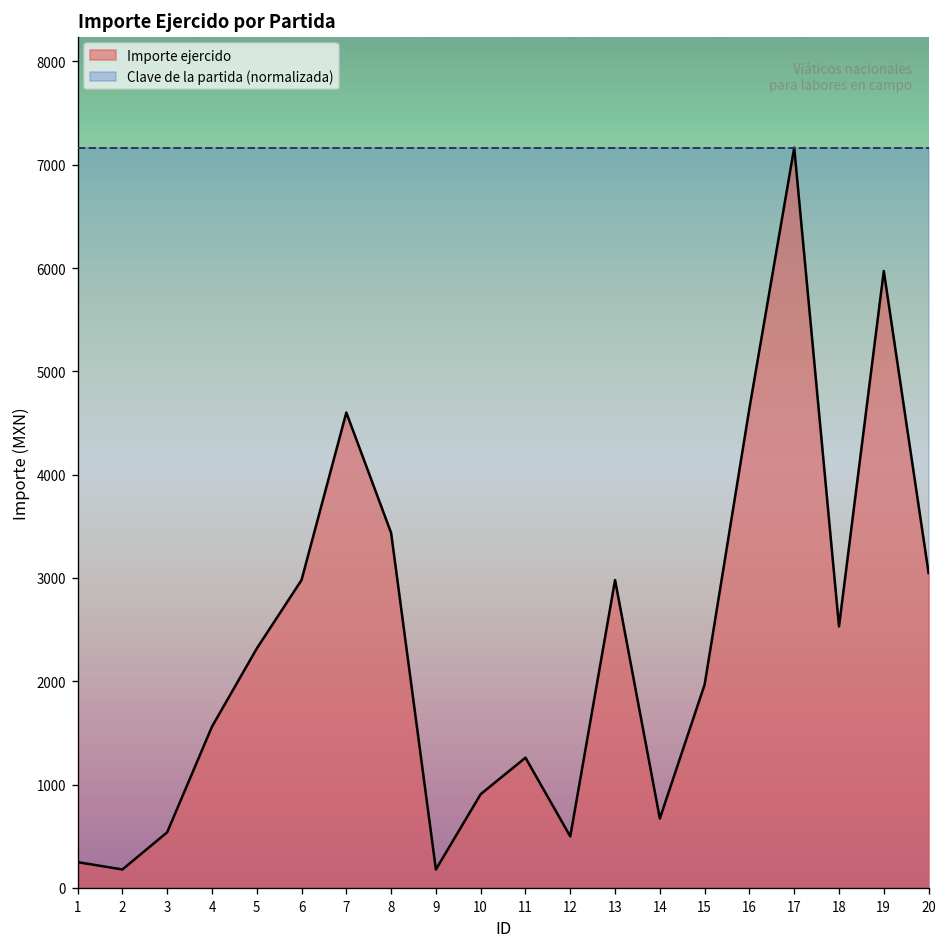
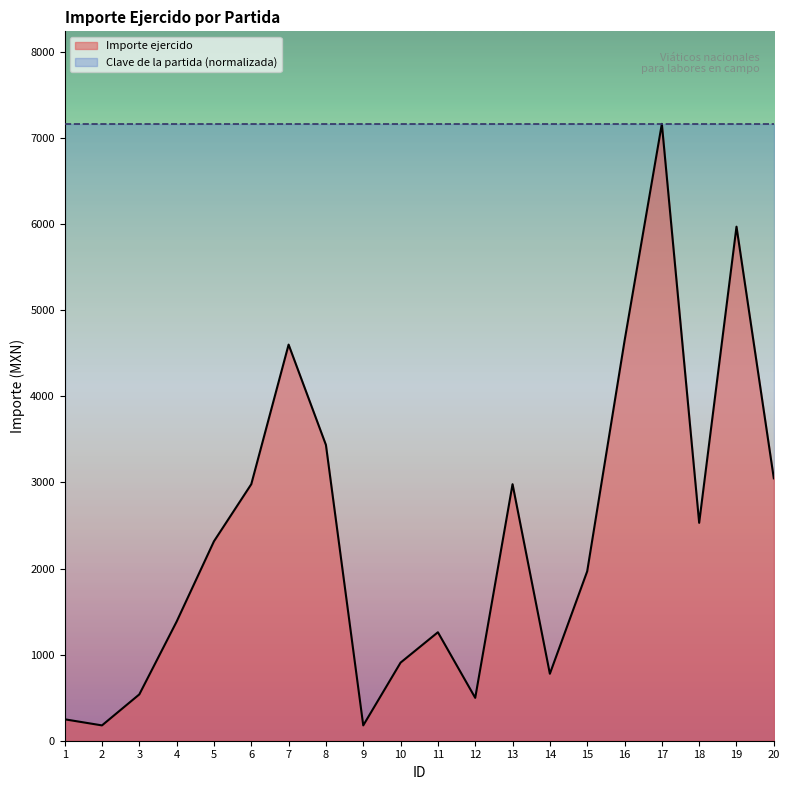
  {
    "Importe ejercido": {
      "1": 200,
      "2": 200,
      "3": 500,
-     "4": 1600,
+     "4": 1400,
      "5": 2300,
      "6": 3000,
      "7": 4600,
      "8": 3400,
      "9": 200,
      "10": 900,
      "11": 1300,
      "12": 500,
      "13": 3000,
-     "14": 700,
+     "14": 800,
      "15": 2000,
      "16": 4600,
      "18": 2500,
      "19": 6000,
      "20": 3000
    },
    "Clave de la partida (normalizada)": {
      "1": 7200,
      "2": 7200,
      "3": 7200,
      "4": 7200,
      "5": 7200,
      "6": 7200,
      "7": 7200,
      "8": 7200,
      "9": 7200,
      "10": 7200,
      "11": 7200,
      "12": 7200,
      "13": 7200,
      "14": 7200,
      "15": 7200,
      "16": 7200,
      "18": 7200,
      "19": 7200,
      "20": 7200
    }
  }
